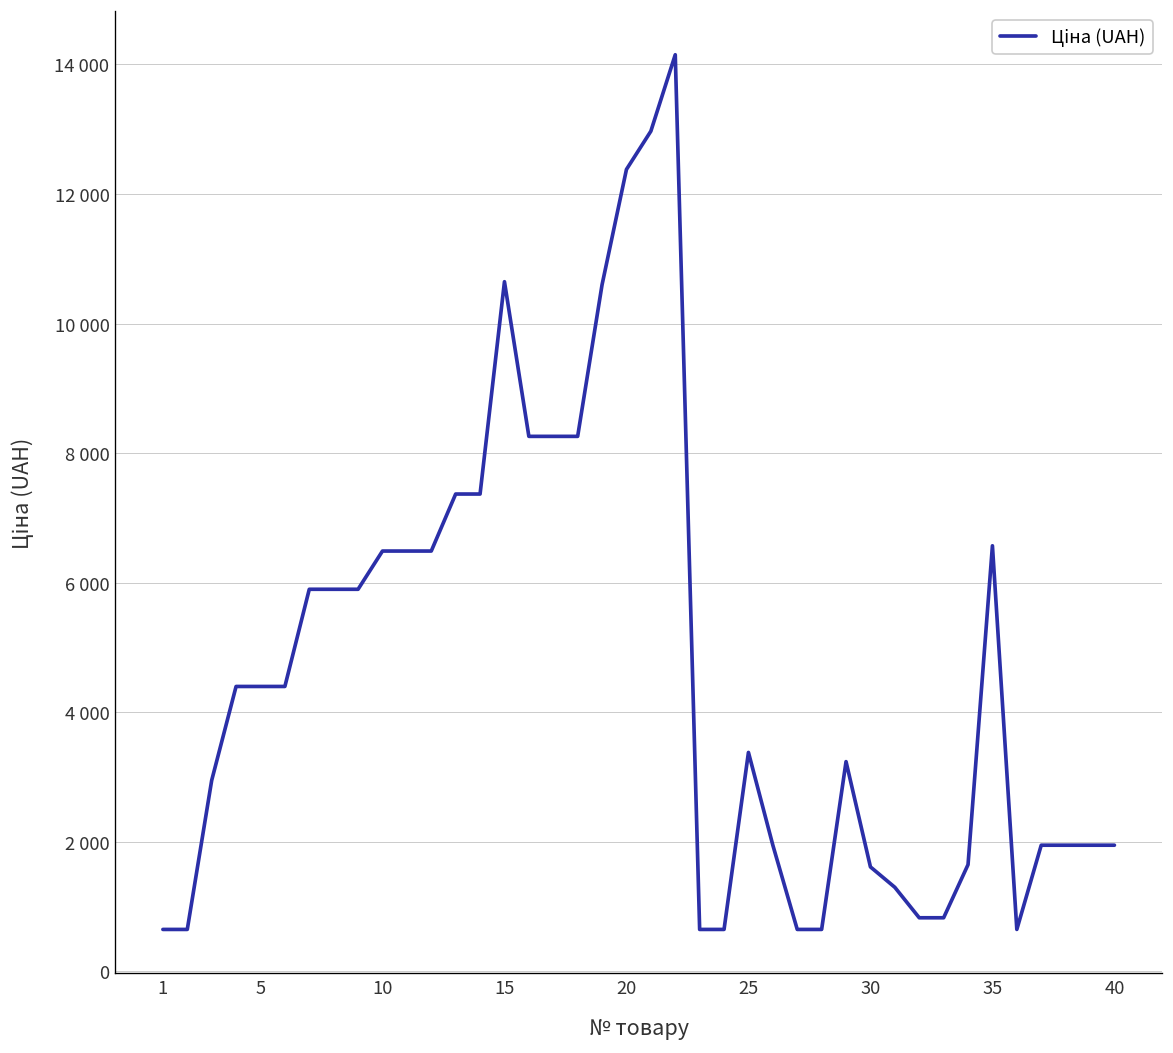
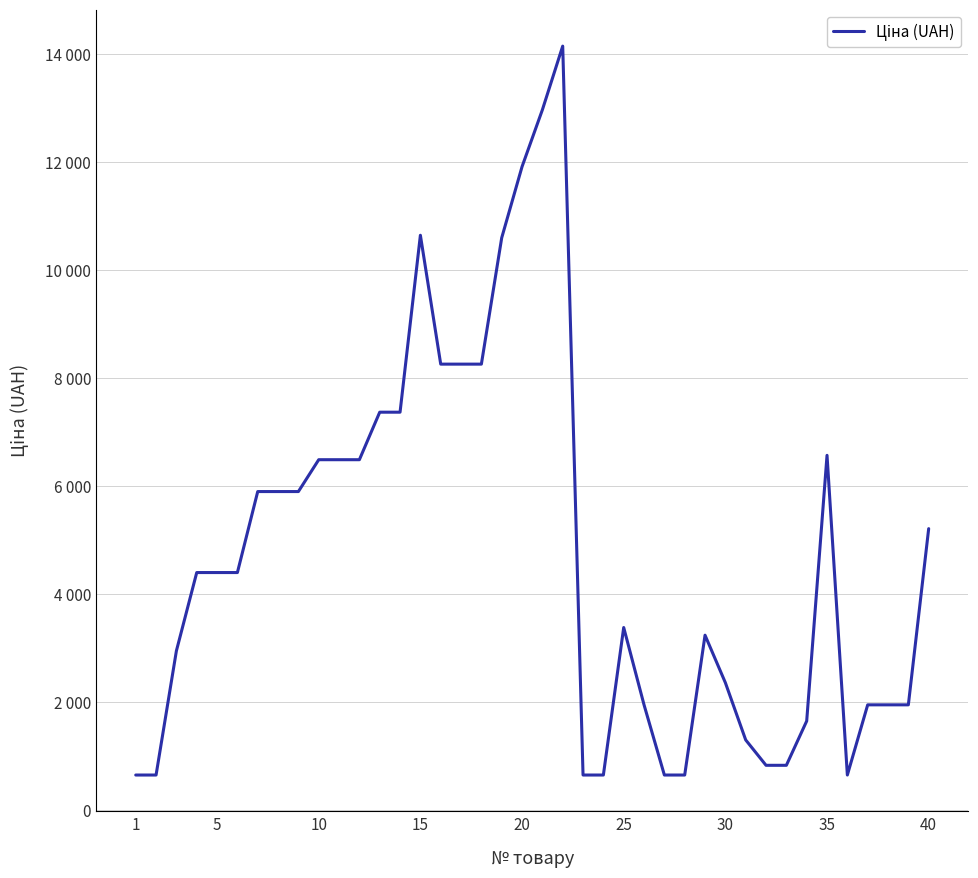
  {
    "1": 600,
    "5": 4400,
    "10": 6500,
    "15": 10600,
-   "20": 12400,
+   "20": 11900,
    "25": 3400,
-   "30": 1600,
+   "30": 2400,
    "35": 6600,
-   "40": 1900
+   "40": 5200
  }
